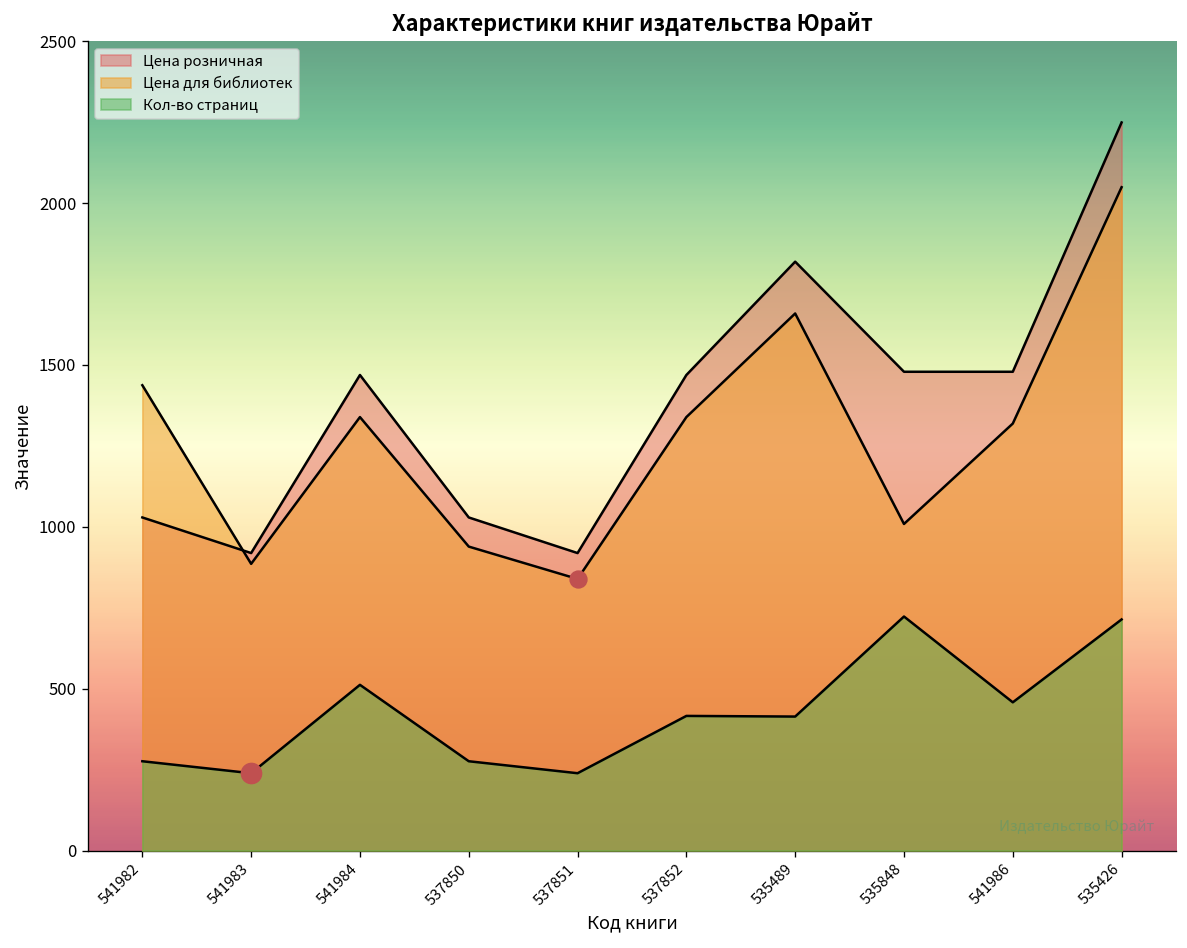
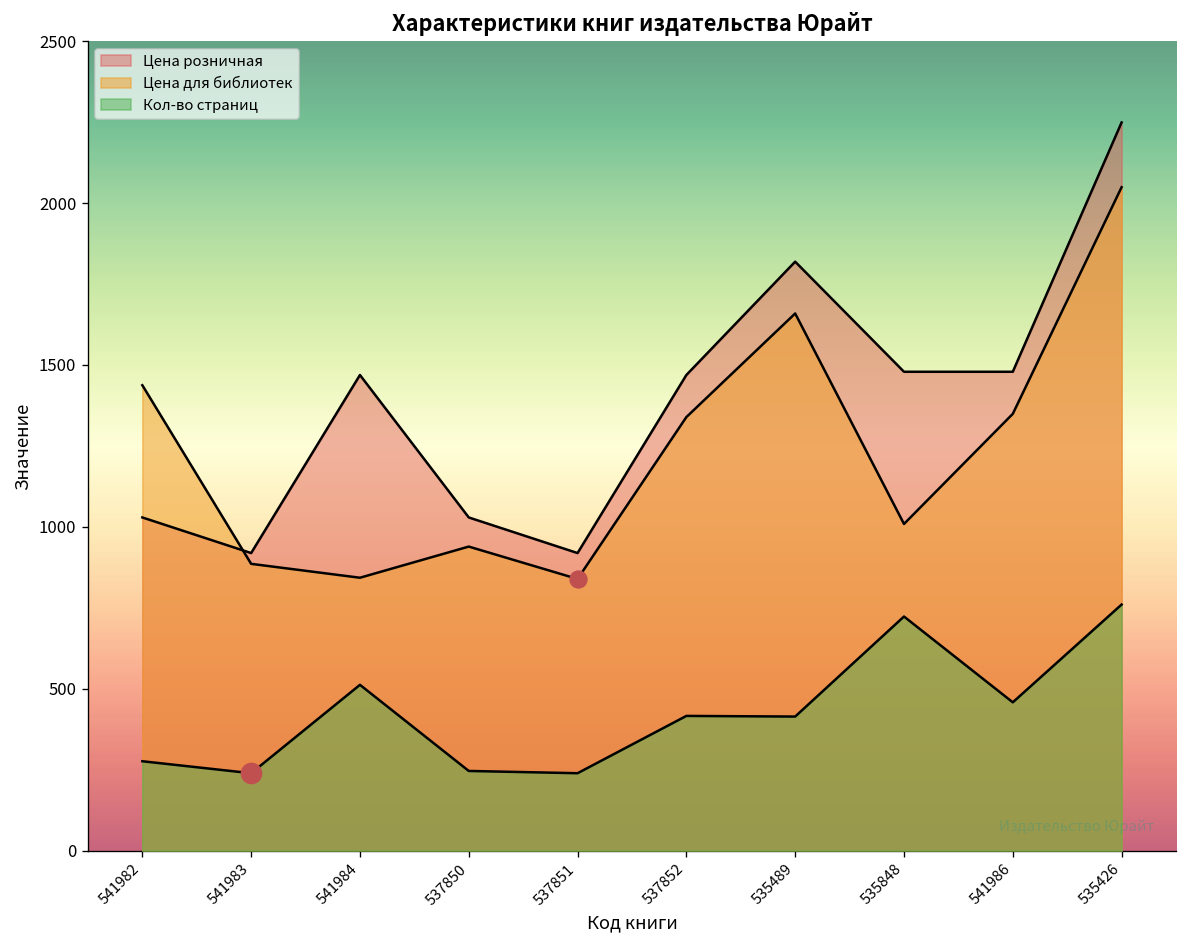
  {
    "Цена для библиотек": {
      "541982": 1440,
      "541983": 890,
-     "541984": 1340,
+     "541984": 840,
      "537850": 940,
      "537852": 1340,
      "535489": 1660,
      "535848": 1010,
-     "541986": 1320,
+     "541986": 1350,
      "535426": 2050
    },
    "Кол-во страниц": {
      "541982": 280,
      "541984": 510,
-     "537850": 280,
+     "537850": 250,
      "537851": 240,
      "537852": 420,
      "535489": 410,
      "535848": 720,
      "541986": 460,
-     "535426": 710
+     "535426": 760
    }
  }
